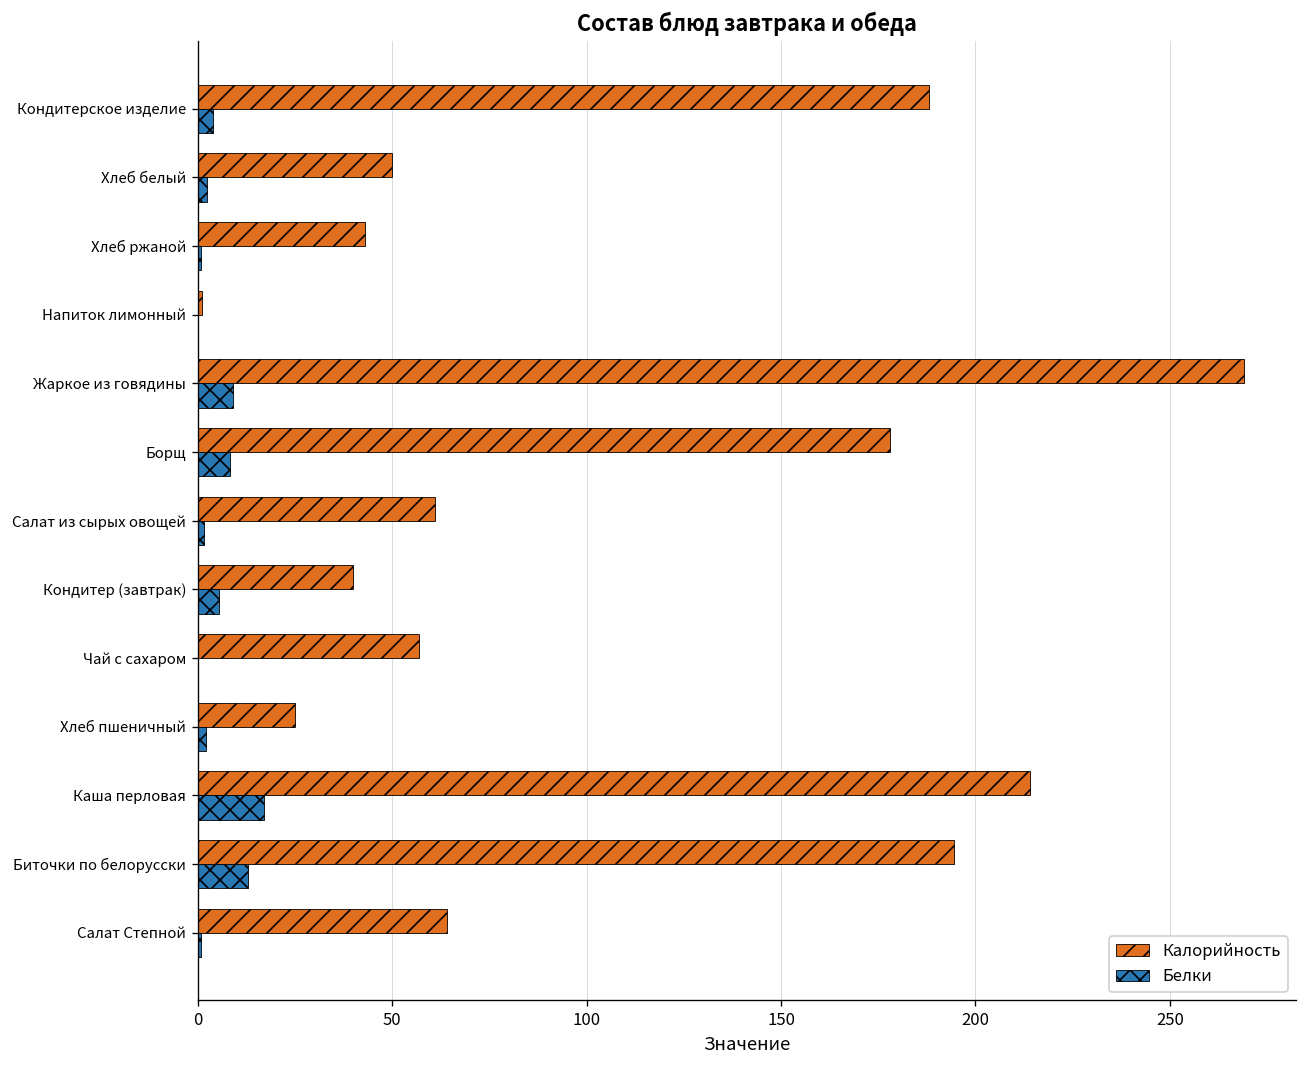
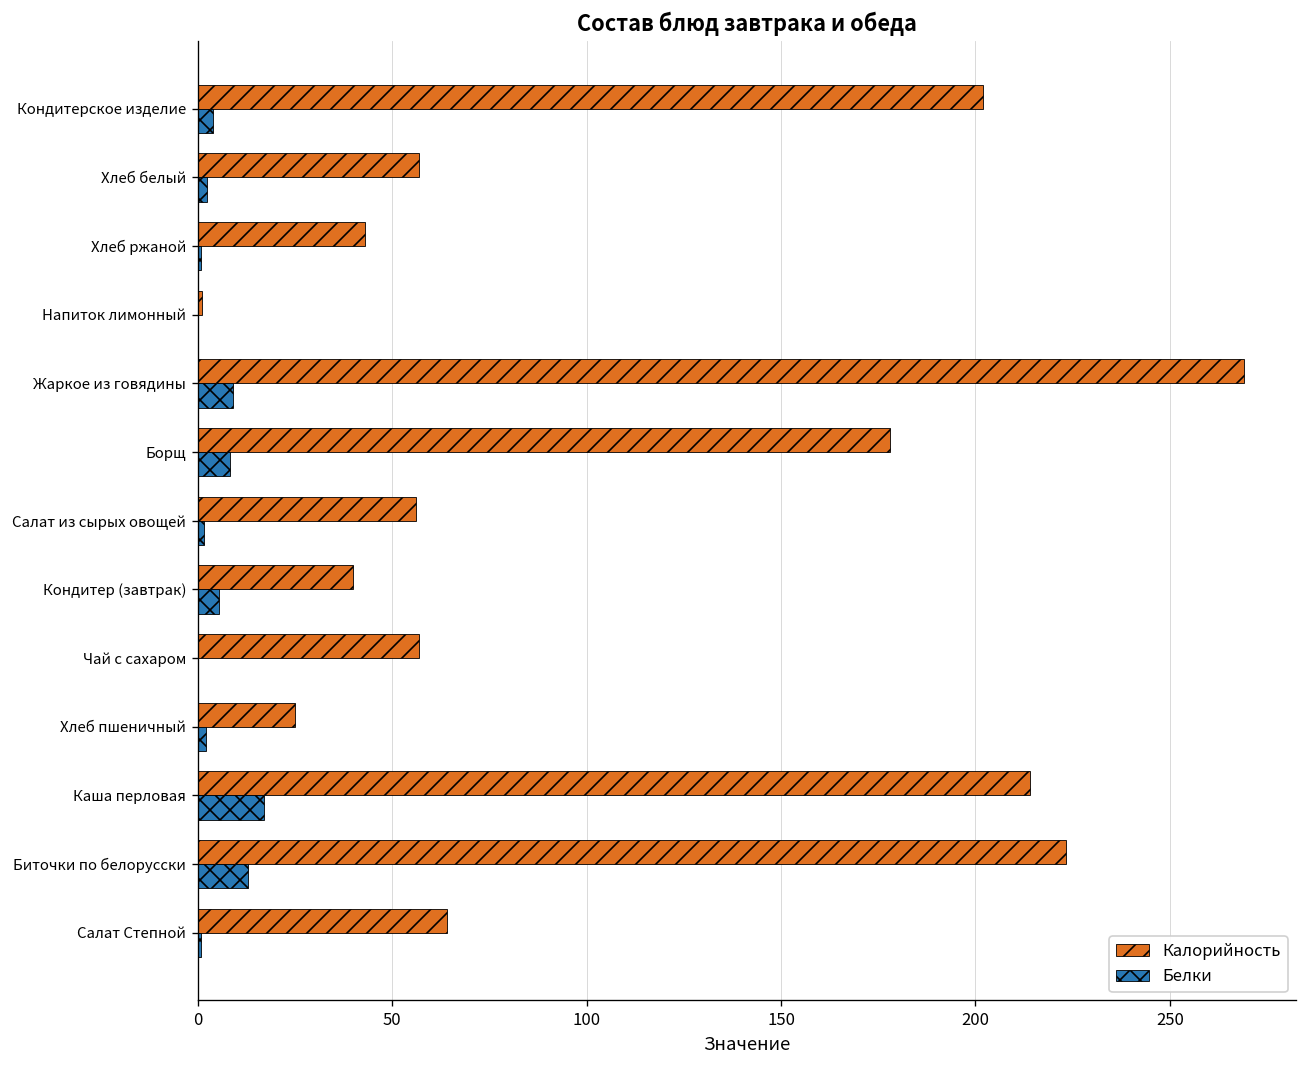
  {
    "Калорийность": {
-     "Кондитерское изделие": 188,
-     "Хлеб белый": 50,
+     "Кондитерское изделие": 202,
+     "Хлеб белый": 57,
      "Хлеб ржаной": 43,
      "Напиток лимонный": 1,
      "Жаркое из говядины": 269,
      "Борщ": 178,
-     "Салат из сырых овощей": 61,
+     "Салат из сырых овощей": 56,
      "Кондитер (завтрак)": 40,
      "Чай с сахаром": 57,
      "Хлеб пшеничный": 25,
      "Каша перловая": 214,
-     "Биточки по белорусски": 194,
+     "Биточки по белорусски": 223,
      "Салат Степной": 64
    },
    "Белки": {
      "Кондитерское изделие": 4,
      "Хлеб белый": 2,
      "Хлеб ржаной": 1,
      "Жаркое из говядины": 9,
      "Борщ": 8,
      "Салат из сырых овощей": 2,
      "Кондитер (завтрак)": 5,
      "Чай с сахаром": 0,
      "Хлеб пшеничный": 2,
      "Каша перловая": 17,
      "Биточки по белорусски": 13,
      "Салат Степной": 1
    }
  }
